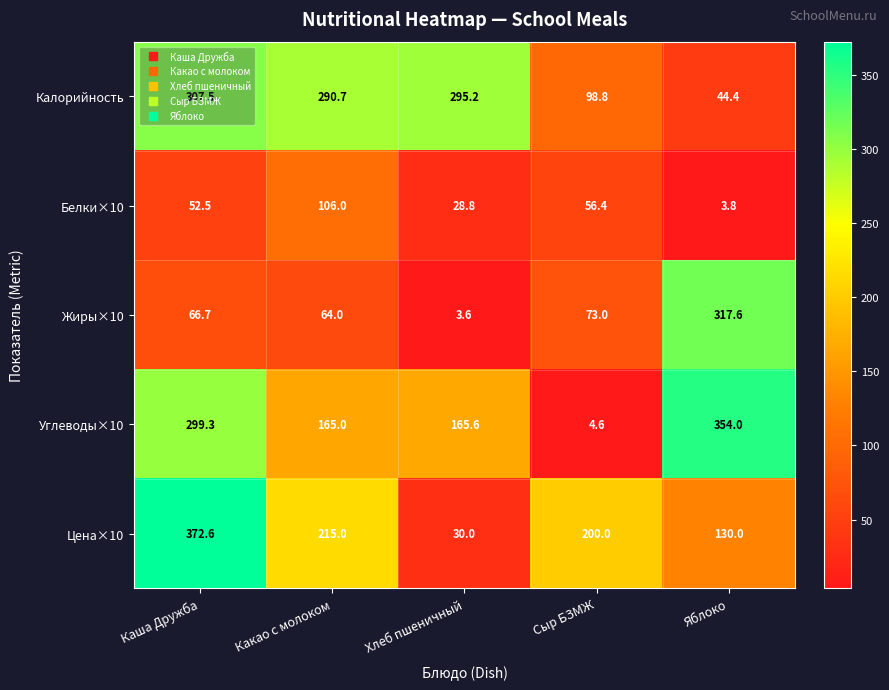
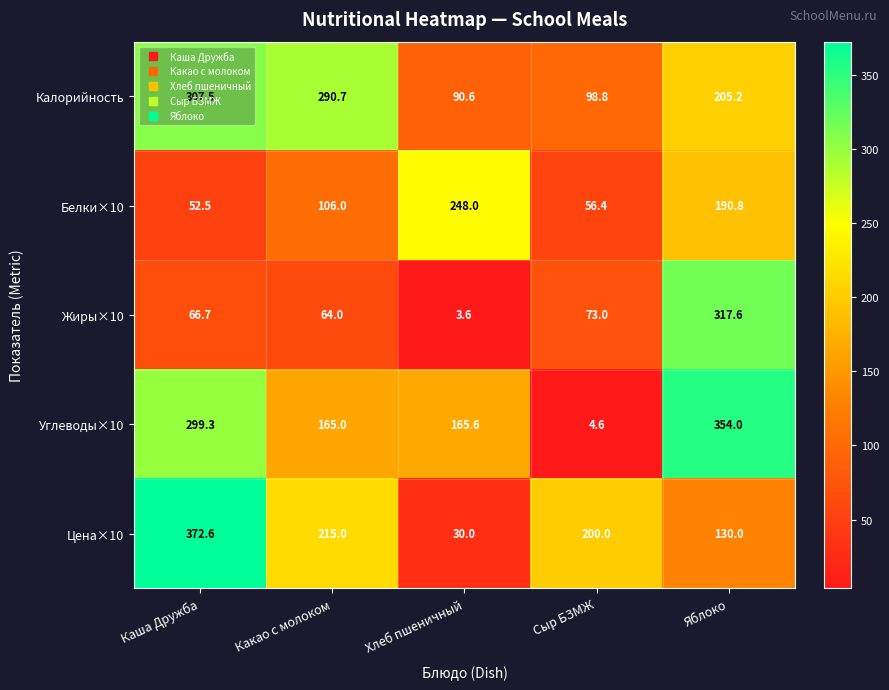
  {
    "Калорийность": {
      "Какао с молоком": 290.7,
-     "Хлеб пшеничный": 295.2,
+     "Хлеб пшеничный": 90.6,
      "Сыр БЗМЖ": 98.8,
-     "Яблоко": 44.4
+     "Яблоко": 205.2
    },
    "Белки×10": {
      "Каша Дружба": 52.5,
      "Какао с молоком": 106.0,
-     "Хлеб пшеничный": 28.8,
+     "Хлеб пшеничный": 248.0,
      "Сыр БЗМЖ": 56.4,
-     "Яблоко": 3.8
+     "Яблоко": 190.8
    },
    "Жиры×10": {
      "Каша Дружба": 66.7,
      "Какао с молоком": 64.0,
      "Хлеб пшеничный": 3.6,
      "Сыр БЗМЖ": 73.0,
      "Яблоко": 317.6
    },
    "Углеводы×10": {
      "Каша Дружба": 299.3,
      "Какао с молоком": 165.0,
      "Хлеб пшеничный": 165.6,
      "Сыр БЗМЖ": 4.6,
      "Яблоко": 354.0
    },
    "Цена×10": {
      "Каша Дружба": 372.6,
      "Какао с молоком": 215.0,
      "Хлеб пшеничный": 30.0,
      "Сыр БЗМЖ": 200.0,
      "Яблоко": 130.0
    }
  }
